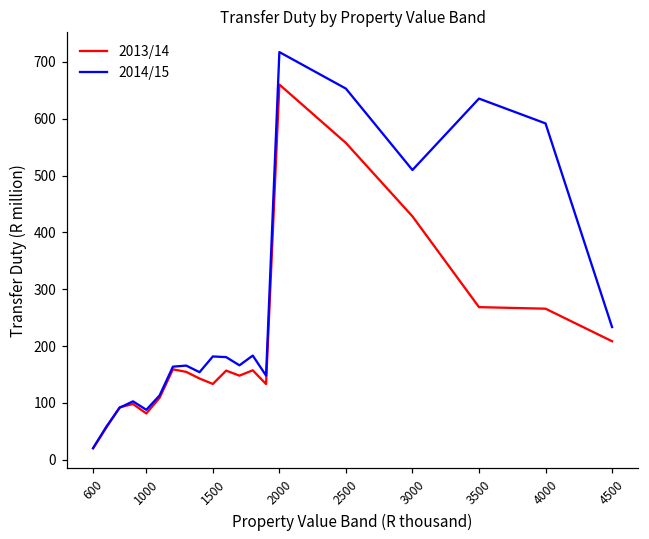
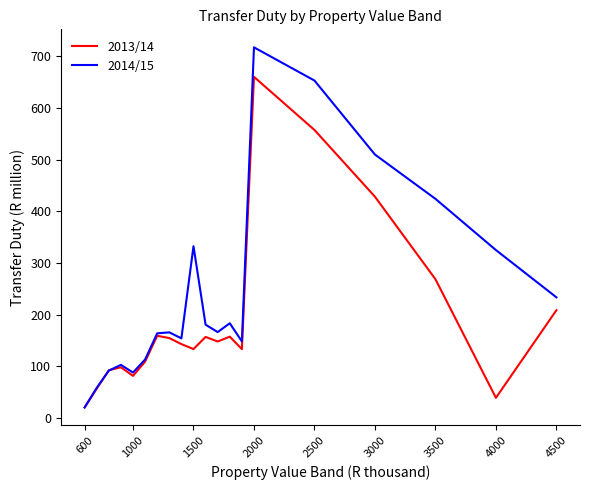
  {
    "2013/14": {
      "1000": 80,
      "1500": 130,
      "2000": 660,
      "2500": 560,
      "3000": 430,
      "3500": 270,
-     "4000": 270,
+     "4000": 40,
      "4500": 210
    },
    "2014/15": {
      "1000": 90,
-     "1500": 180,
+     "1500": 330,
      "2000": 720,
      "2500": 650,
      "3000": 510,
-     "3500": 640,
-     "4000": 590,
+     "3500": 420,
+     "4000": 320,
      "4500": 230
    }
  }
